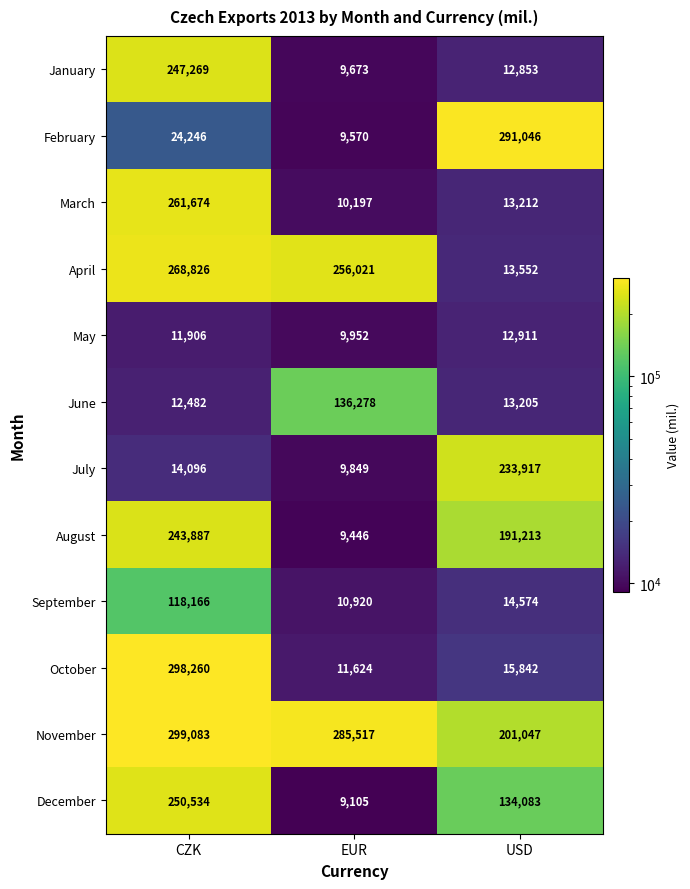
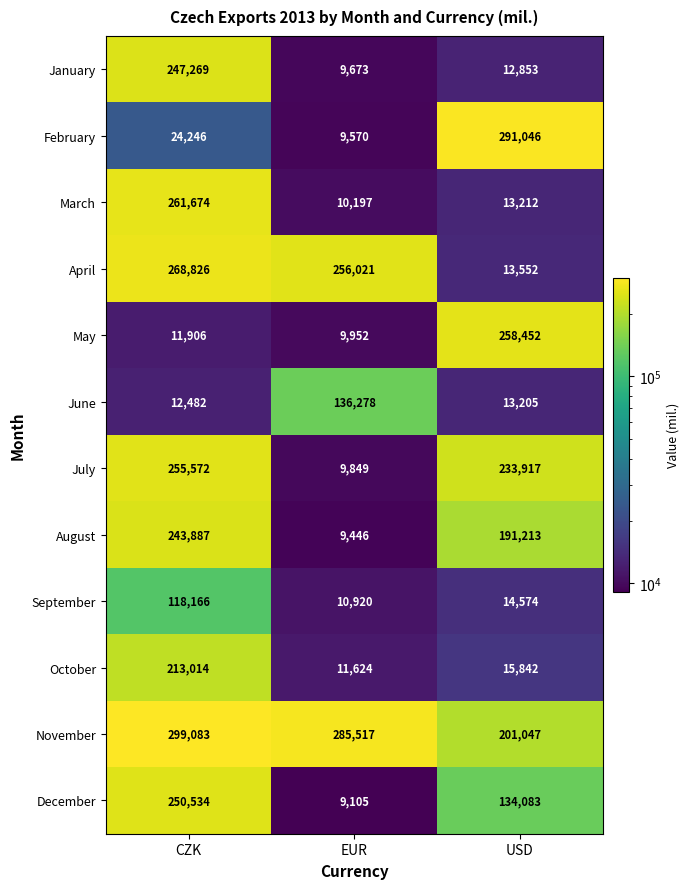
  {
    "January": {
      "CZK": "247,269",
      "EUR": "9,673",
      "USD": "12,853"
    },
    "February": {
      "CZK": "24,246",
      "EUR": "9,570",
      "USD": "291,046"
    },
    "March": {
      "CZK": "261,674",
      "EUR": "10,197",
      "USD": "13,212"
    },
    "April": {
      "CZK": "268,826",
      "EUR": "256,021",
      "USD": "13,552"
    },
    "May": {
      "CZK": "11,906",
      "EUR": "9,952",
-     "USD": "12,911"
+     "USD": "258,452"
    },
    "June": {
      "CZK": "12,482",
      "EUR": "136,278",
      "USD": "13,205"
    },
    "July": {
-     "CZK": "14,096",
+     "CZK": "255,572",
      "EUR": "9,849",
      "USD": "233,917"
    },
    "August": {
      "CZK": "243,887",
      "EUR": "9,446",
      "USD": "191,213"
    },
    "September": {
      "CZK": "118,166",
      "EUR": "10,920",
      "USD": "14,574"
    },
    "October": {
-     "CZK": "298,260",
+     "CZK": "213,014",
      "EUR": "11,624",
      "USD": "15,842"
    },
    "November": {
      "CZK": "299,083",
      "EUR": "285,517",
      "USD": "201,047"
    },
    "December": {
      "CZK": "250,534",
      "EUR": "9,105",
      "USD": "134,083"
    }
  }
